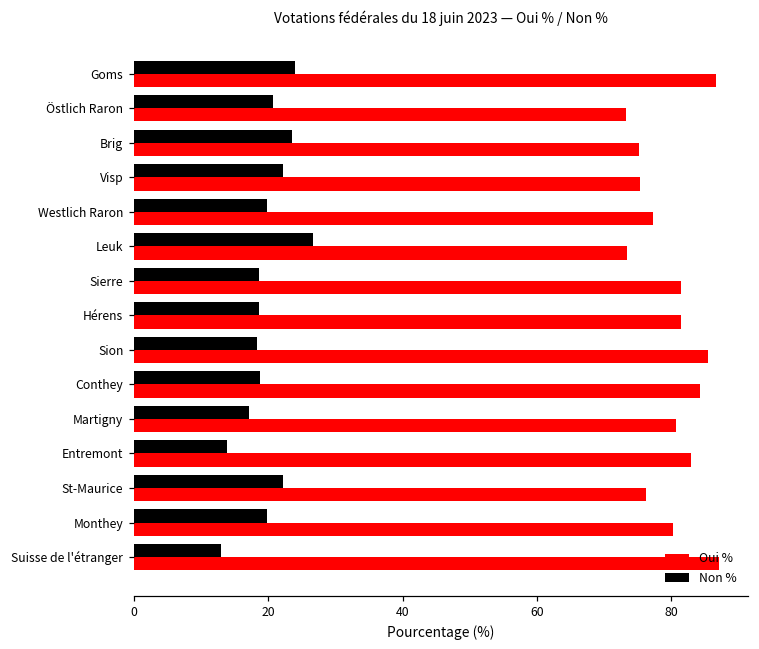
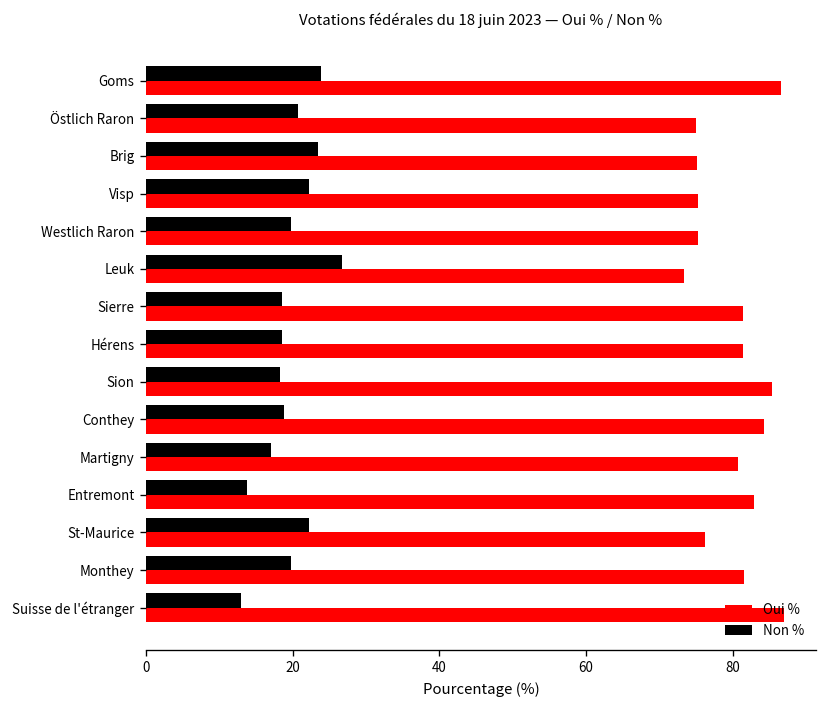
  {
    "Oui %": {
      "Goms": 87,
-     "Östlich Raron": 73,
+     "Östlich Raron": 75,
      "Brig": 75,
      "Visp": 75,
-     "Westlich Raron": 77,
+     "Westlich Raron": 75,
      "Leuk": 73,
      "Sierre": 81,
      "Hérens": 81,
      "Sion": 85,
      "Conthey": 84,
      "Martigny": 81,
      "Entremont": 83,
      "St-Maurice": 76,
-     "Monthey": 80,
+     "Monthey": 82,
      "Suisse de l'étranger": 87
    },
    "Non %": {
      "Goms": 24,
      "Östlich Raron": 21,
      "Brig": 23,
      "Visp": 22,
      "Westlich Raron": 20,
      "Leuk": 27,
      "Sierre": 19,
      "Hérens": 19,
      "Sion": 18,
      "Conthey": 19,
      "Martigny": 17,
      "Entremont": 14,
      "St-Maurice": 22,
      "Monthey": 20,
      "Suisse de l'étranger": 13
    }
  }
